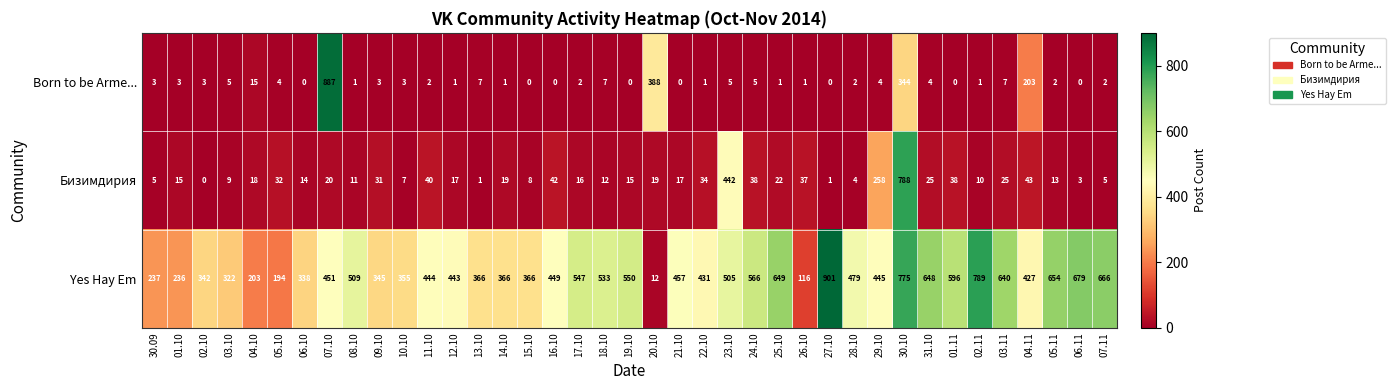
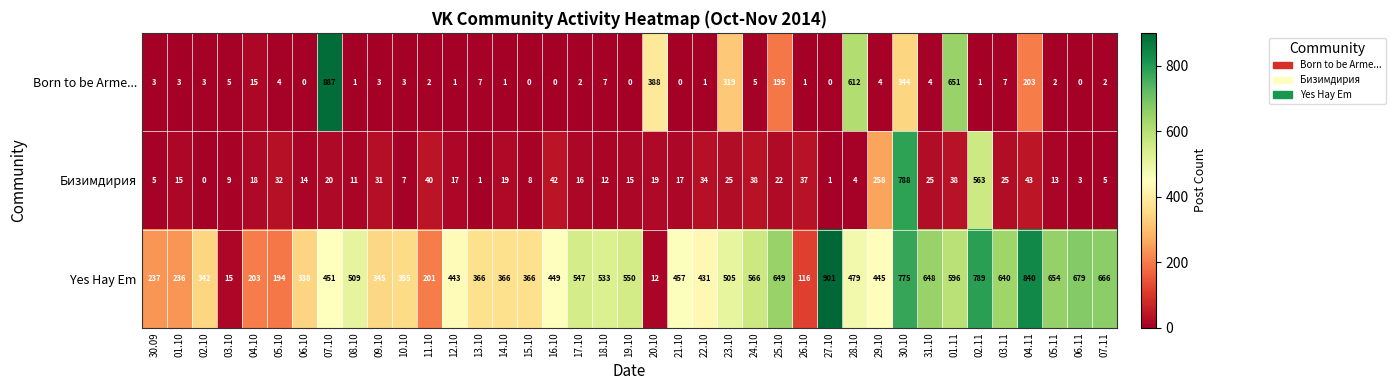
  {
    "Born to be Arme...": {
      "30.09": 3,
      "01.10": 3,
      "02.10": 3,
      "03.10": 5,
      "04.10": 15,
      "05.10": 4,
      "06.10": 0,
      "07.10": 887,
      "08.10": 1,
      "09.10": 3,
      "10.10": 3,
      "11.10": 2,
      "12.10": 1,
      "13.10": 7,
      "14.10": 1,
      "15.10": 0,
      "16.10": 0,
      "17.10": 2,
      "18.10": 7,
      "19.10": 0,
      "20.10": 388,
      "21.10": 0,
      "22.10": 1,
-     "23.10": 5,
+     "23.10": 319,
      "24.10": 5,
-     "25.10": 1,
+     "25.10": 195,
      "26.10": 1,
      "27.10": 0,
-     "28.10": 2,
+     "28.10": 612,
      "29.10": 4,
      "30.10": 344,
      "31.10": 4,
-     "01.11": 0,
+     "01.11": 651,
      "02.11": 1,
      "03.11": 7,
      "04.11": 203,
      "05.11": 2,
      "06.11": 0,
      "07.11": 2
    },
    "Бизимдирия": {
      "30.09": 5,
      "01.10": 15,
      "02.10": 0,
      "03.10": 9,
      "04.10": 18,
      "05.10": 32,
      "06.10": 14,
      "07.10": 20,
      "08.10": 11,
      "09.10": 31,
      "10.10": 7,
      "11.10": 40,
      "12.10": 17,
      "13.10": 1,
      "14.10": 19,
      "15.10": 8,
      "16.10": 42,
      "17.10": 16,
      "18.10": 12,
      "19.10": 15,
      "20.10": 19,
      "21.10": 17,
      "22.10": 34,
-     "23.10": 442,
+     "23.10": 25,
      "24.10": 38,
      "25.10": 22,
      "26.10": 37,
      "27.10": 1,
      "28.10": 4,
      "29.10": 258,
      "30.10": 788,
      "31.10": 25,
      "01.11": 38,
-     "02.11": 10,
+     "02.11": 563,
      "03.11": 25,
      "04.11": 43,
      "05.11": 13,
      "06.11": 3,
      "07.11": 5
    },
    "Yes Hay Em": {
      "30.09": 237,
      "01.10": 236,
      "02.10": 342,
-     "03.10": 322,
+     "03.10": 15,
      "04.10": 203,
      "05.10": 194,
      "06.10": 338,
      "07.10": 451,
      "08.10": 509,
      "09.10": 345,
      "10.10": 355,
-     "11.10": 444,
+     "11.10": 201,
      "12.10": 443,
      "13.10": 366,
      "14.10": 366,
      "15.10": 366,
      "16.10": 449,
      "17.10": 547,
      "18.10": 533,
      "19.10": 550,
      "20.10": 12,
      "21.10": 457,
      "22.10": 431,
      "23.10": 505,
      "24.10": 566,
      "25.10": 649,
      "26.10": 116,
      "27.10": 901,
      "28.10": 479,
      "29.10": 445,
      "30.10": 775,
      "31.10": 648,
      "01.11": 596,
      "02.11": 789,
      "03.11": 640,
-     "04.11": 427,
+     "04.11": 840,
      "05.11": 654,
      "06.11": 679,
      "07.11": 666
    }
  }
